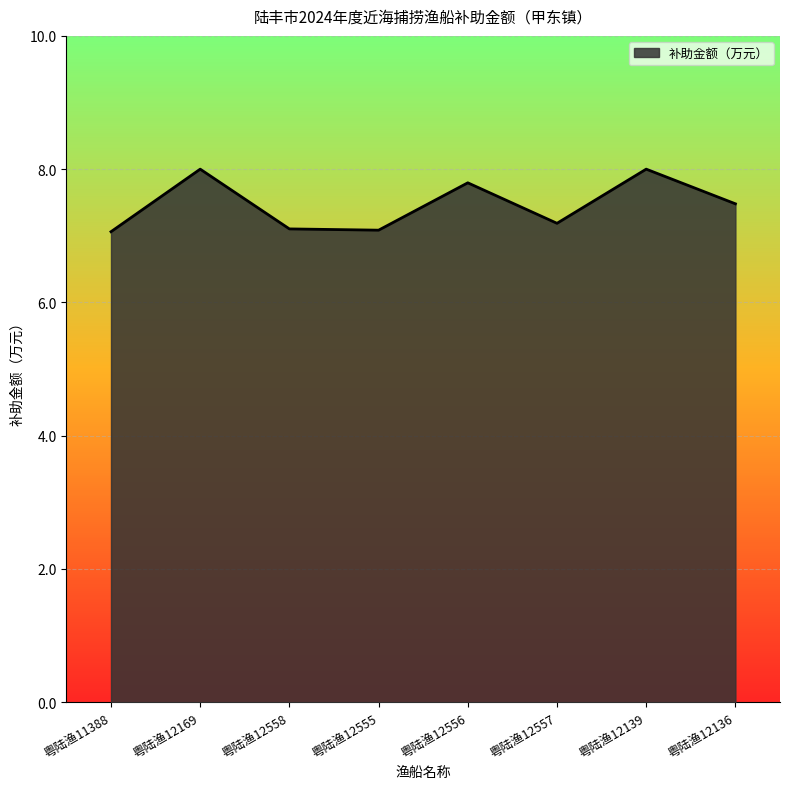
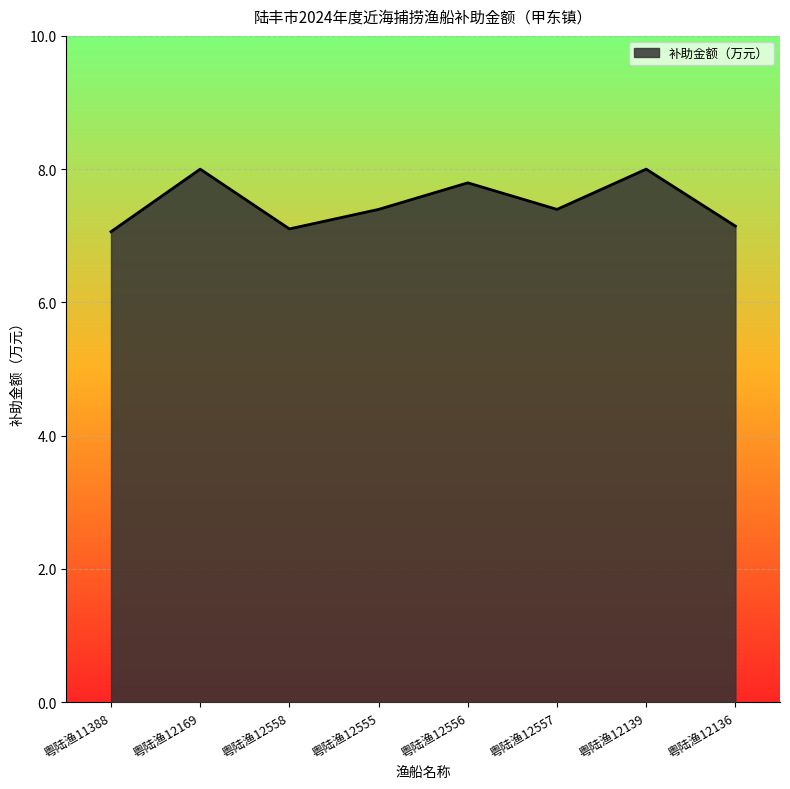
  {
    "粤陆渔11388": 7.1,
    "粤陆渔12169": 8.0,
    "粤陆渔12558": 7.1,
-   "粤陆渔12555": 7.1,
+   "粤陆渔12555": 7.4,
    "粤陆渔12556": 7.8,
-   "粤陆渔12557": 7.2,
+   "粤陆渔12557": 7.4,
    "粤陆渔12139": 8.0,
-   "粤陆渔12136": 7.5
+   "粤陆渔12136": 7.1
  }
